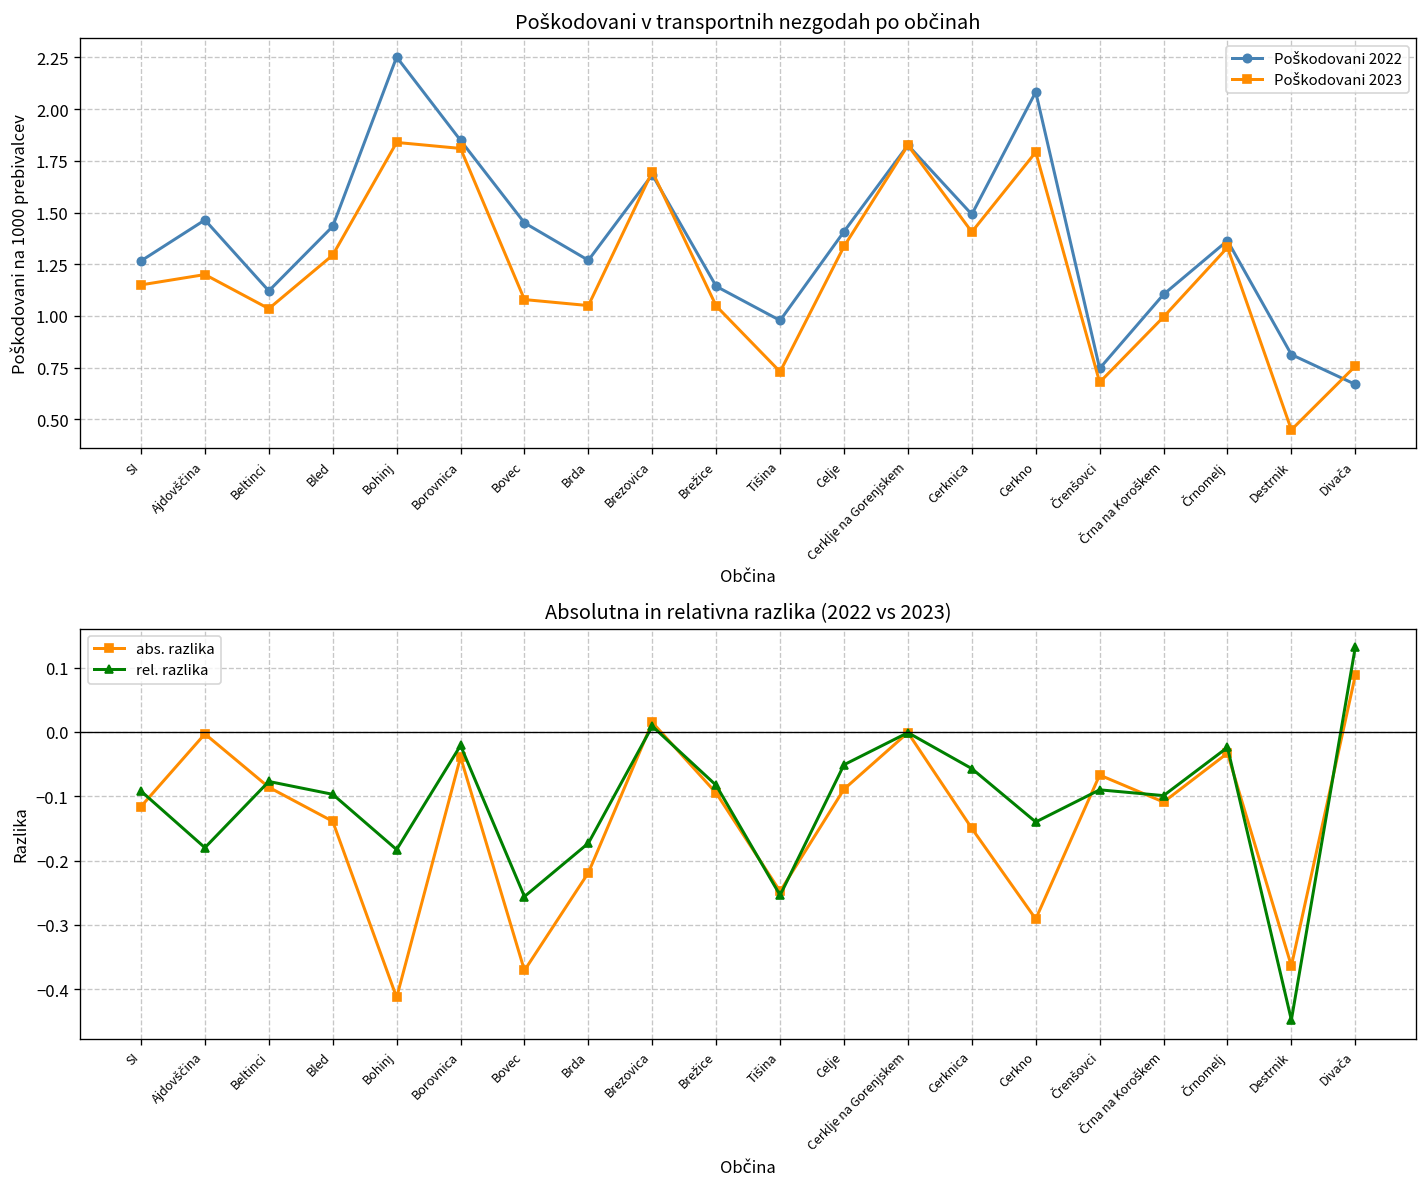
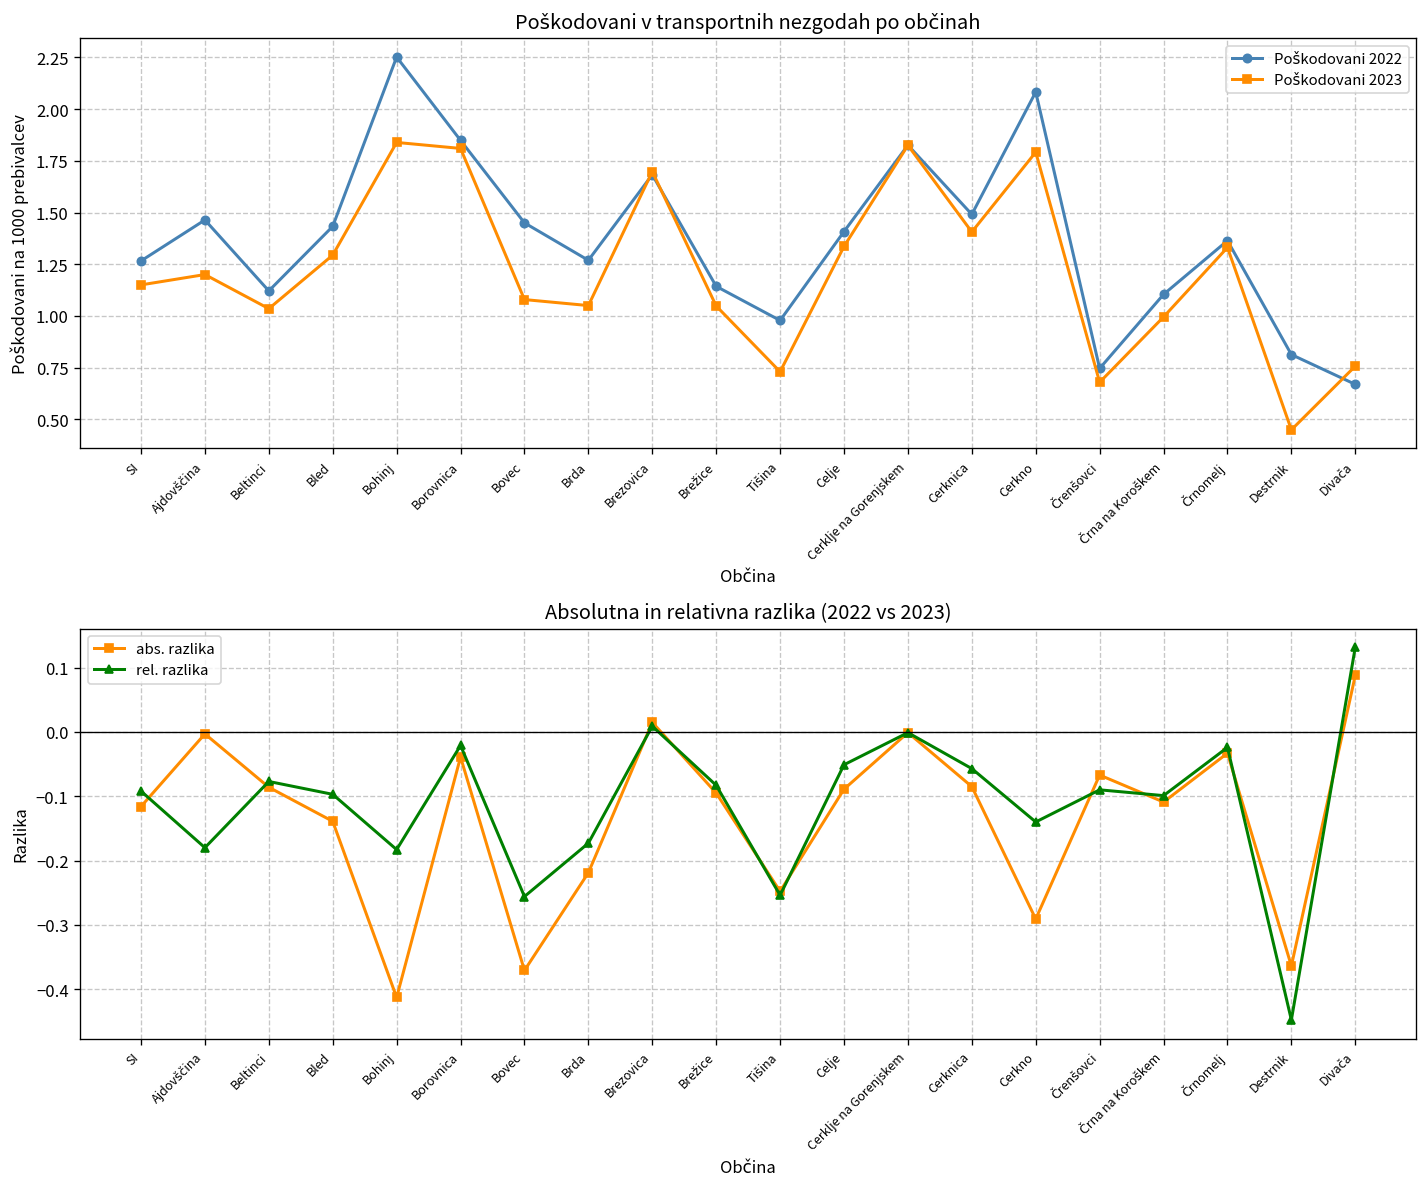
  {
    "Poškodovani v transportnih nezgodah po občinah": {
      "Poškodovani 2022": {
        "SI": 1.27,
        "Ajdovščina": 1.46,
        "Beltinci": 1.12,
        "Bled": 1.43,
        "Bohinj": 2.25,
        "Borovnica": 1.85,
        "Bovec": 1.45,
        "Brda": 1.27,
        "Brezovica": 1.68,
        "Brežice": 1.14,
        "Tišina": 0.98,
        "Celje": 1.41,
        "Cerknica": 1.49,
        "Cerkno": 2.08,
        "Črenšovci": 0.75,
        "Črna na Koroškem": 1.10,
        "Črnomelj": 1.36,
        "Destrnik": 0.81,
        "Divača": 0.67
      },
      "Poškodovani 2023": {
        "SI": 1.15,
        "Ajdovščina": 1.20,
        "Beltinci": 1.04,
        "Bled": 1.29,
        "Bohinj": 1.84,
        "Borovnica": 1.81,
        "Bovec": 1.08,
        "Brda": 1.05,
        "Brezovica": 1.70,
        "Brežice": 1.05,
        "Tišina": 0.73,
        "Celje": 1.34,
        "Cerknica": 1.41,
        "Cerkno": 1.79,
        "Črenšovci": 0.68,
        "Črna na Koroškem": 1.00,
        "Črnomelj": 1.33,
        "Destrnik": 0.45,
        "Divača": 0.76
      }
    },
    "Absolutna in relativna razlika (2022 vs 2023)": {
      "abs. razlika": {
        "SI": -0.12,
        "Ajdovščina": 0.00,
        "Beltinci": -0.09,
        "Bled": -0.14,
        "Bohinj": -0.41,
        "Borovnica": -0.04,
        "Bovec": -0.37,
        "Brda": -0.22,
        "Brezovica": 0.02,
        "Brežice": -0.10,
        "Tišina": -0.25,
        "Celje": -0.09,
-       "Cerknica": -0.15,
+       "Cerknica": -0.09,
        "Cerkno": -0.29,
        "Črenšovci": -0.07,
        "Črna na Koroškem": -0.11,
        "Črnomelj": -0.03,
        "Destrnik": -0.36,
        "Divača": 0.09
      },
      "rel. razlika": {
        "SI": -0.09,
        "Ajdovščina": -0.18,
        "Beltinci": -0.08,
        "Bled": -0.10,
        "Bohinj": -0.18,
        "Borovnica": -0.02,
        "Bovec": -0.26,
        "Brda": -0.17,
        "Brezovica": 0.01,
        "Brežice": -0.08,
        "Tišina": -0.25,
        "Celje": -0.05,
        "Cerknica": -0.06,
        "Cerkno": -0.14,
        "Črenšovci": -0.09,
        "Črna na Koroškem": -0.10,
        "Črnomelj": -0.02,
        "Destrnik": -0.45,
        "Divača": 0.13
      }
    }
  }
